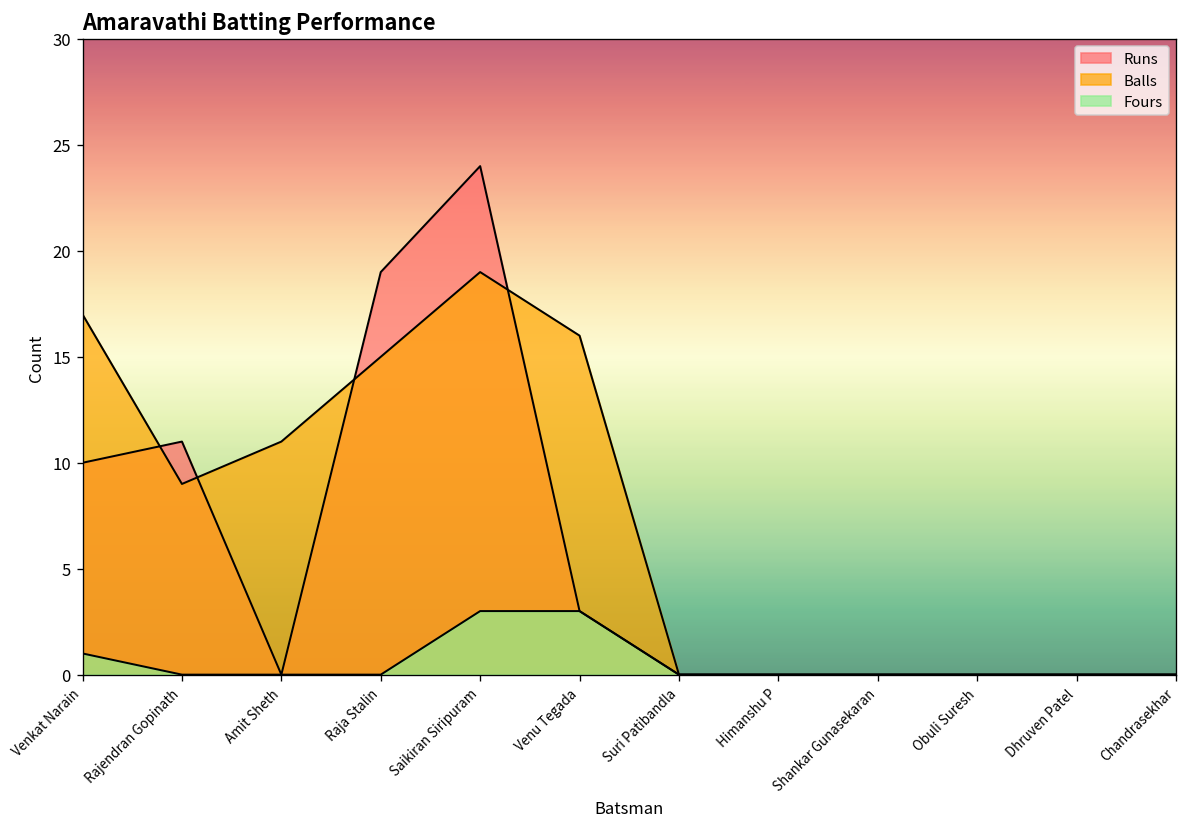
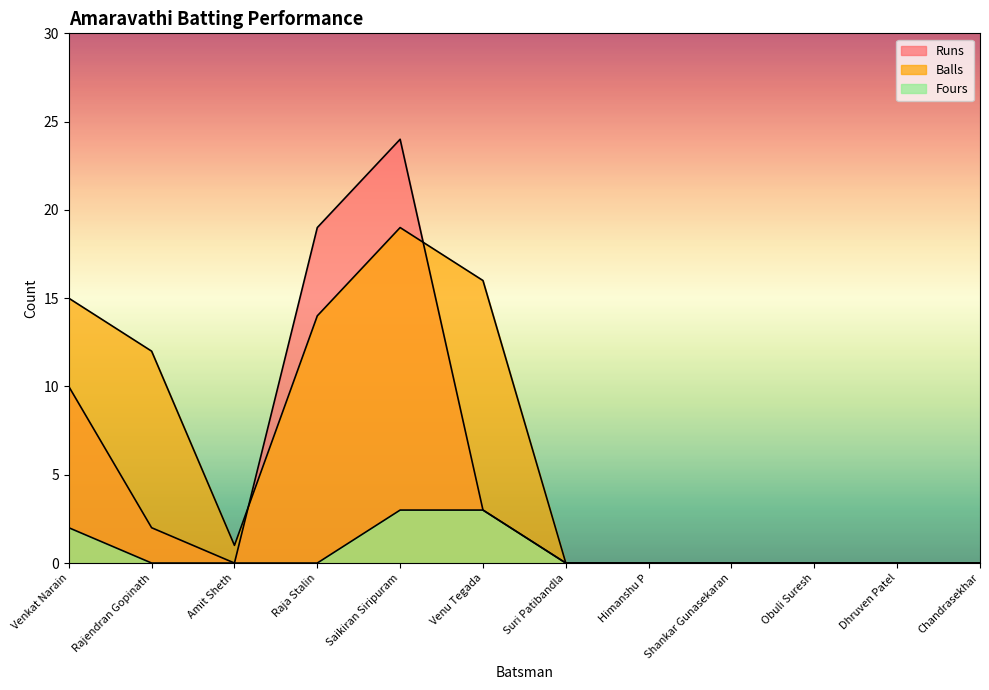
  {
    "Runs": {
      "Venkat Narain": 10,
-     "Rajendran Gopinath": 11,
+     "Rajendran Gopinath": 2,
      "Raja Stalin": 19,
      "Saikiran Siripuram": 24
    },
    "Balls": {
-     "Venkat Narain": 17,
-     "Rajendran Gopinath": 9,
-     "Amit Sheth": 11,
-     "Raja Stalin": 15,
+     "Venkat Narain": 15,
+     "Rajendran Gopinath": 12,
+     "Amit Sheth": 1,
+     "Raja Stalin": 14,
      "Saikiran Siripuram": 19,
      "Venu Tegada": 16
    },
    "Fours": {
-     "Venkat Narain": 1,
+     "Venkat Narain": 2,
      "Rajendran Gopinath": 0,
      "Raja Stalin": 0,
      "Saikiran Siripuram": 3
    }
  }
